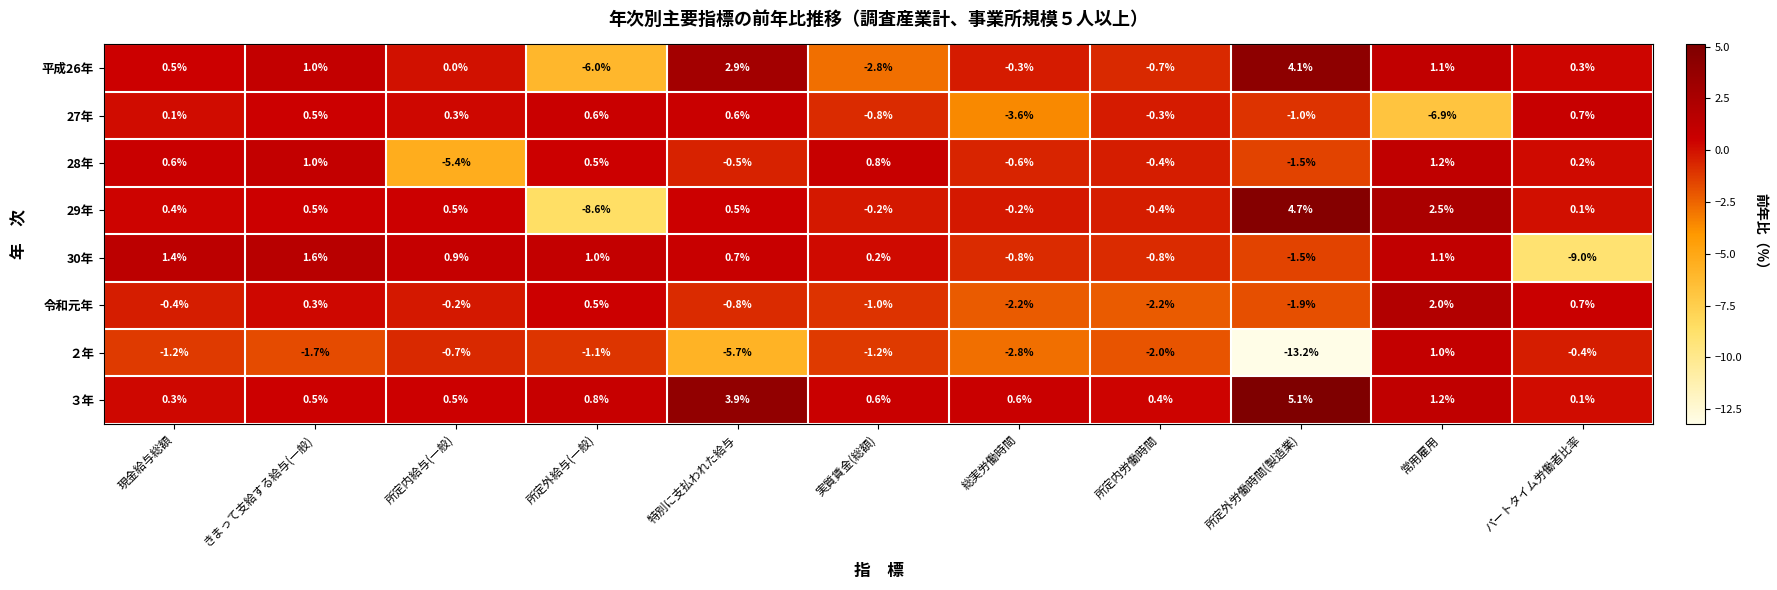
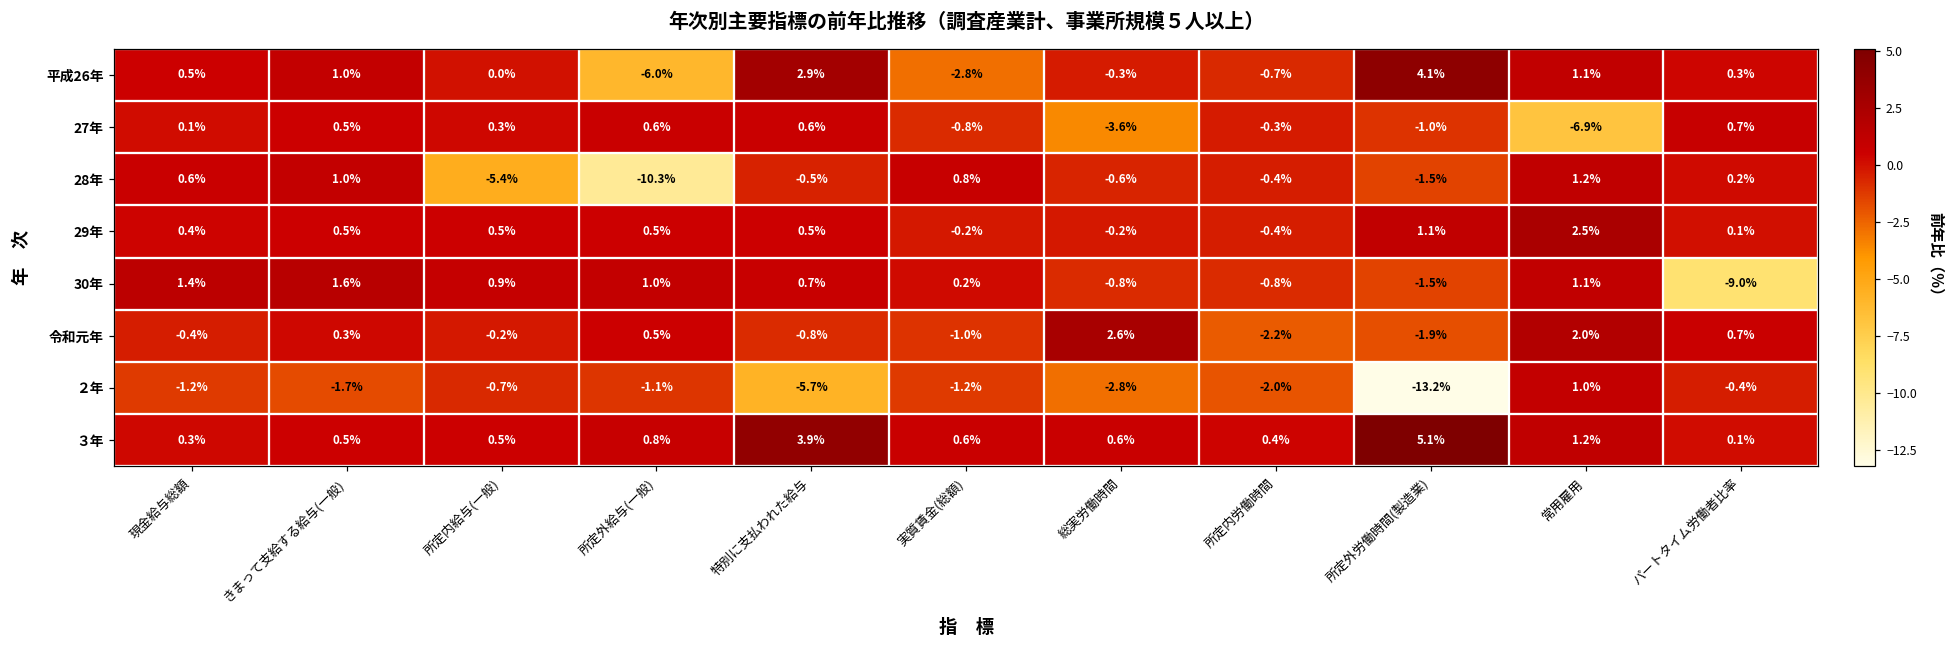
  {
    "平成26年": {
      "現金給与総額": "0.5%",
      "きまって支給する給与(一般)": "1.0%",
      "所定内給与(一般)": "0.0%",
      "所定外給与(一般)": "-6.0%",
      "特別に支払われた給与": "2.9%",
      "実質賃金(総額)": "-2.8%",
      "総実労働時間": "-0.3%",
      "所定内労働時間": "-0.7%",
      "所定外労働時間(製造業)": "4.1%",
      "常用雇用": "1.1%",
      "パートタイム労働者比率": "0.3%"
    },
    "27年": {
      "現金給与総額": "0.1%",
      "きまって支給する給与(一般)": "0.5%",
      "所定内給与(一般)": "0.3%",
      "所定外給与(一般)": "0.6%",
      "特別に支払われた給与": "0.6%",
      "実質賃金(総額)": "-0.8%",
      "総実労働時間": "-3.6%",
      "所定内労働時間": "-0.3%",
      "所定外労働時間(製造業)": "-1.0%",
      "常用雇用": "-6.9%",
      "パートタイム労働者比率": "0.7%"
    },
    "28年": {
      "現金給与総額": "0.6%",
      "きまって支給する給与(一般)": "1.0%",
      "所定内給与(一般)": "-5.4%",
-     "所定外給与(一般)": "0.5%",
+     "所定外給与(一般)": "-10.3%",
      "特別に支払われた給与": "-0.5%",
      "実質賃金(総額)": "0.8%",
      "総実労働時間": "-0.6%",
      "所定内労働時間": "-0.4%",
      "所定外労働時間(製造業)": "-1.5%",
      "常用雇用": "1.2%",
      "パートタイム労働者比率": "0.2%"
    },
    "29年": {
      "現金給与総額": "0.4%",
      "きまって支給する給与(一般)": "0.5%",
      "所定内給与(一般)": "0.5%",
-     "所定外給与(一般)": "-8.6%",
+     "所定外給与(一般)": "0.5%",
      "特別に支払われた給与": "0.5%",
      "実質賃金(総額)": "-0.2%",
      "総実労働時間": "-0.2%",
      "所定内労働時間": "-0.4%",
-     "所定外労働時間(製造業)": "4.7%",
+     "所定外労働時間(製造業)": "1.1%",
      "常用雇用": "2.5%",
      "パートタイム労働者比率": "0.1%"
    },
    "30年": {
      "現金給与総額": "1.4%",
      "きまって支給する給与(一般)": "1.6%",
      "所定内給与(一般)": "0.9%",
      "所定外給与(一般)": "1.0%",
      "特別に支払われた給与": "0.7%",
      "実質賃金(総額)": "0.2%",
      "総実労働時間": "-0.8%",
      "所定内労働時間": "-0.8%",
      "所定外労働時間(製造業)": "-1.5%",
      "常用雇用": "1.1%",
      "パートタイム労働者比率": "-9.0%"
    },
    "令和元年": {
      "現金給与総額": "-0.4%",
      "きまって支給する給与(一般)": "0.3%",
      "所定内給与(一般)": "-0.2%",
      "所定外給与(一般)": "0.5%",
      "特別に支払われた給与": "-0.8%",
      "実質賃金(総額)": "-1.0%",
-     "総実労働時間": "-2.2%",
+     "総実労働時間": "2.6%",
      "所定内労働時間": "-2.2%",
      "所定外労働時間(製造業)": "-1.9%",
      "常用雇用": "2.0%",
      "パートタイム労働者比率": "0.7%"
    },
    "２年": {
      "現金給与総額": "-1.2%",
      "きまって支給する給与(一般)": "-1.7%",
      "所定内給与(一般)": "-0.7%",
      "所定外給与(一般)": "-1.1%",
      "特別に支払われた給与": "-5.7%",
      "実質賃金(総額)": "-1.2%",
      "総実労働時間": "-2.8%",
      "所定内労働時間": "-2.0%",
      "所定外労働時間(製造業)": "-13.2%",
      "常用雇用": "1.0%",
      "パートタイム労働者比率": "-0.4%"
    },
    "３年": {
      "現金給与総額": "0.3%",
      "きまって支給する給与(一般)": "0.5%",
      "所定内給与(一般)": "0.5%",
      "所定外給与(一般)": "0.8%",
      "特別に支払われた給与": "3.9%",
      "実質賃金(総額)": "0.6%",
      "総実労働時間": "0.6%",
      "所定内労働時間": "0.4%",
      "所定外労働時間(製造業)": "5.1%",
      "常用雇用": "1.2%",
      "パートタイム労働者比率": "0.1%"
    }
  }
